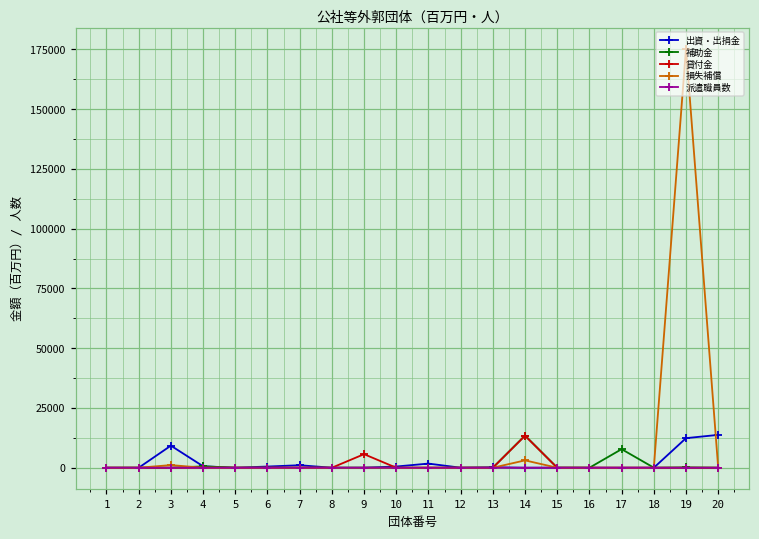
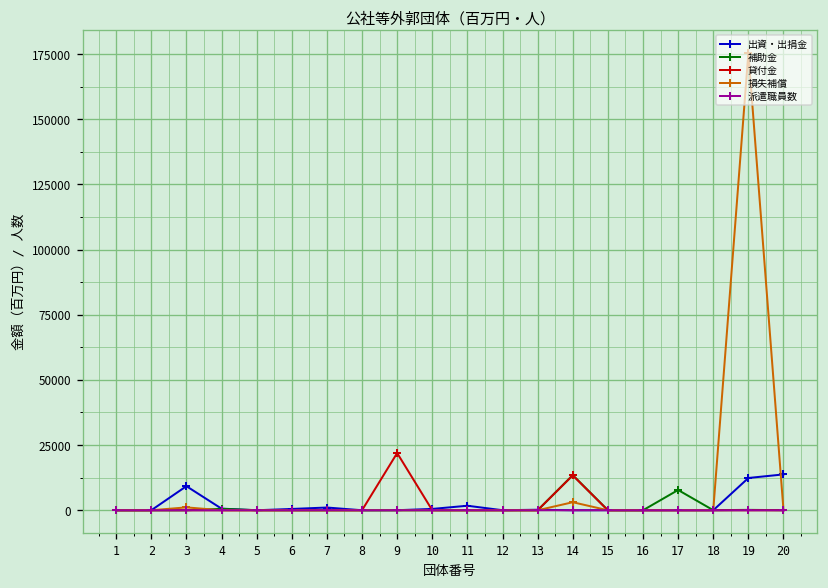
  {
    "出資・出捐金": {
      "3": 9000,
      "11": 2000,
      "19": 12000,
      "20": 14000
    },
    "補助金": {
      "17": 8000
    },
    "貸付金": {
-     "9": 6000
+     "9": 22000
    },
    "損失補償": {
      "14": 3000
    }
  }
